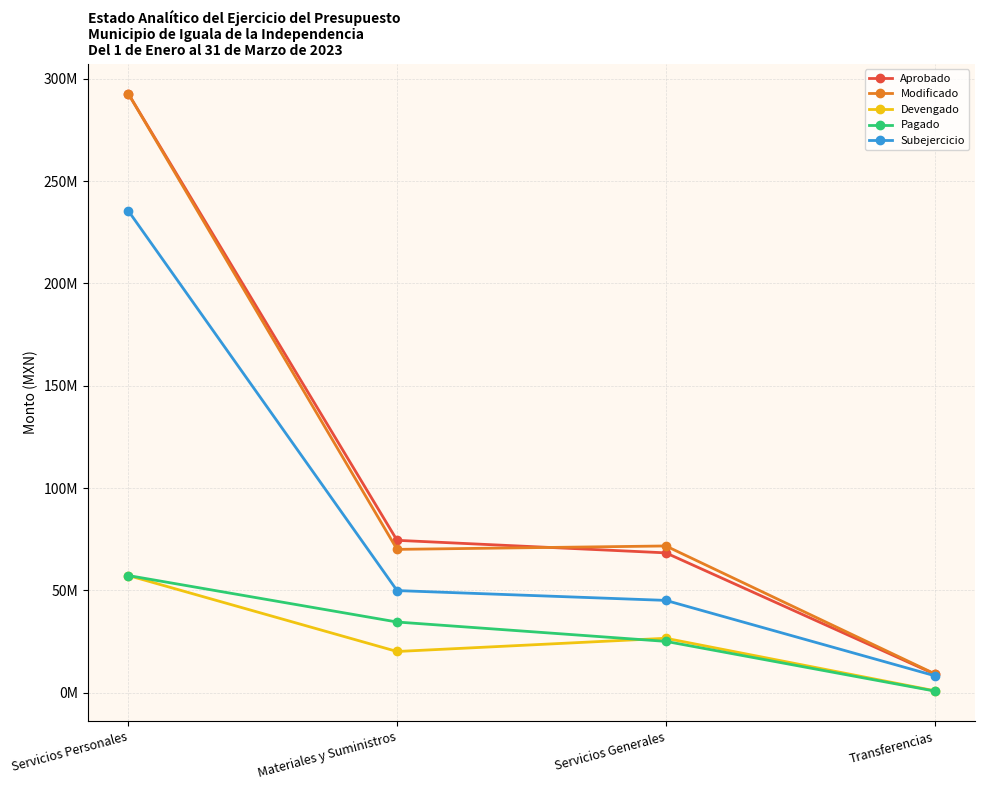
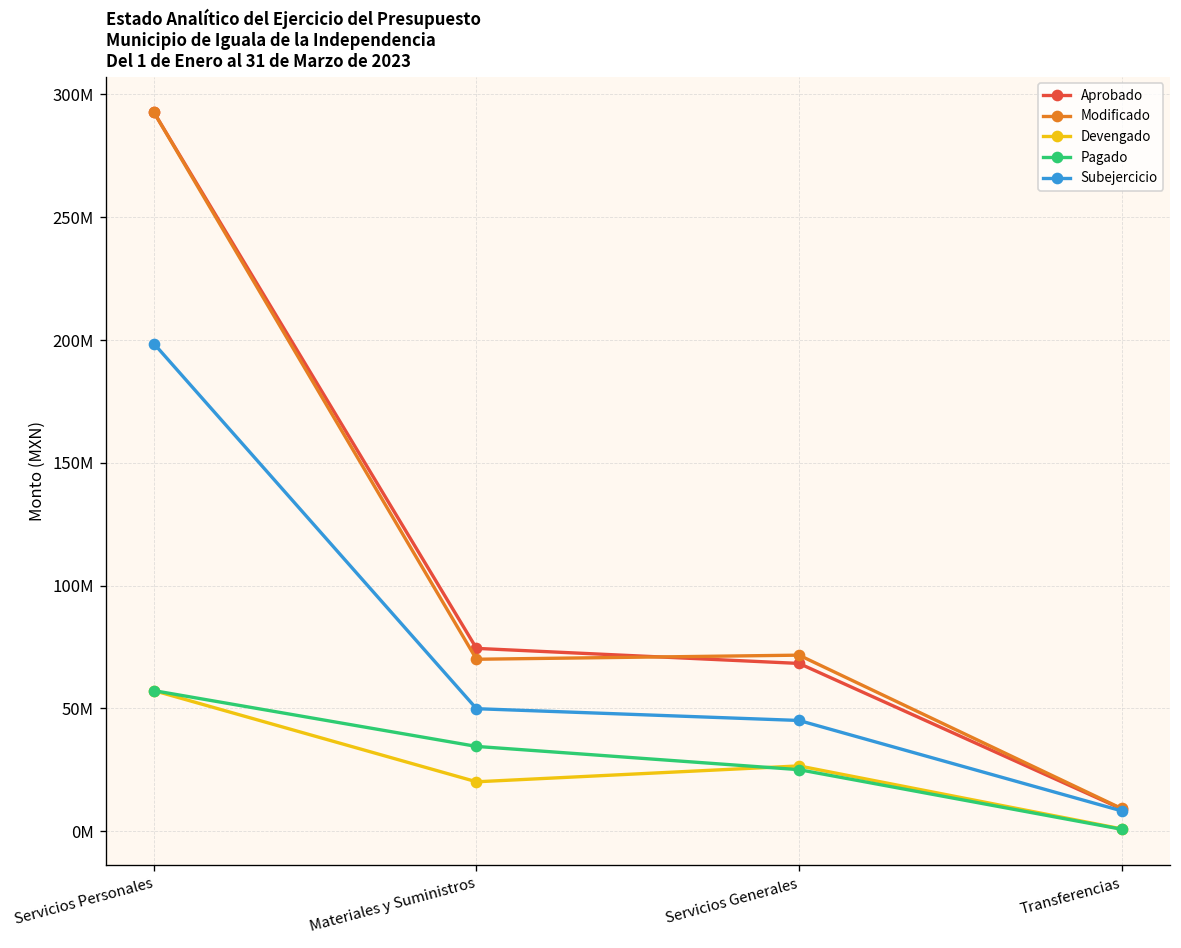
  {
    "Devengado": {
      "Materiales y Suministros": 20000000,
      "Servicios Generales": 27000000
    },
    "Pagado": {
      "Materiales y Suministros": 35000000,
      "Servicios Generales": 25000000
    },
    "Subejercicio": {
-     "Servicios Personales": 235000000,
+     "Servicios Personales": 199000000,
      "Materiales y Suministros": 50000000,
      "Servicios Generales": 45000000
    }
  }
